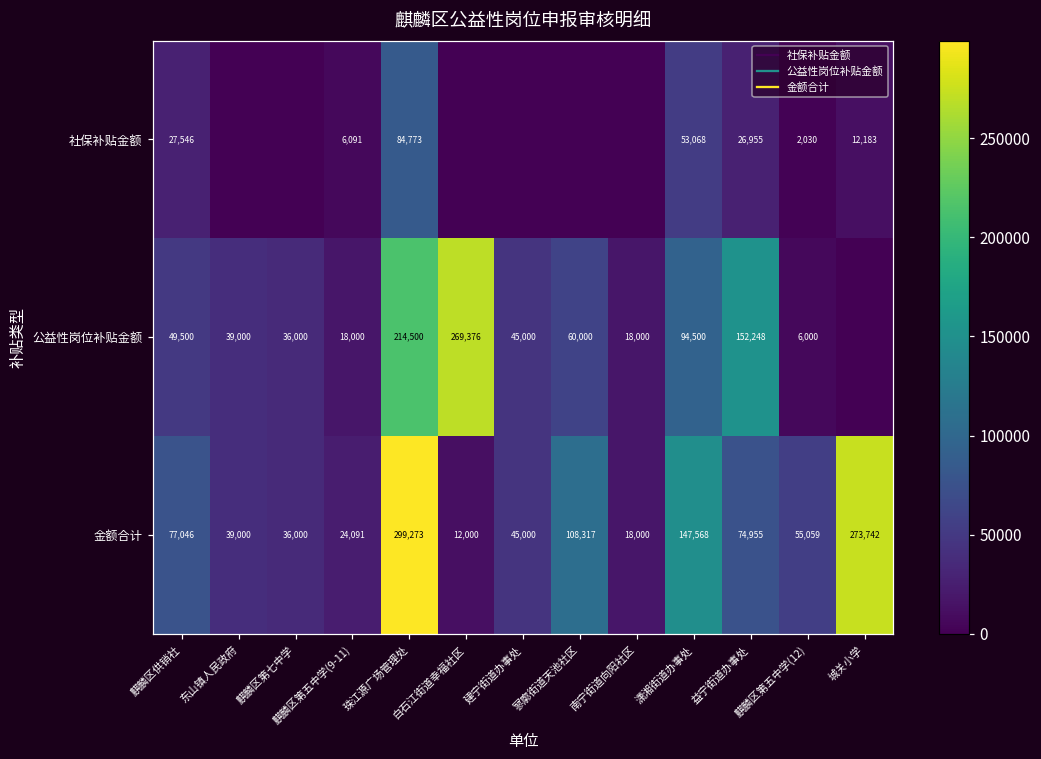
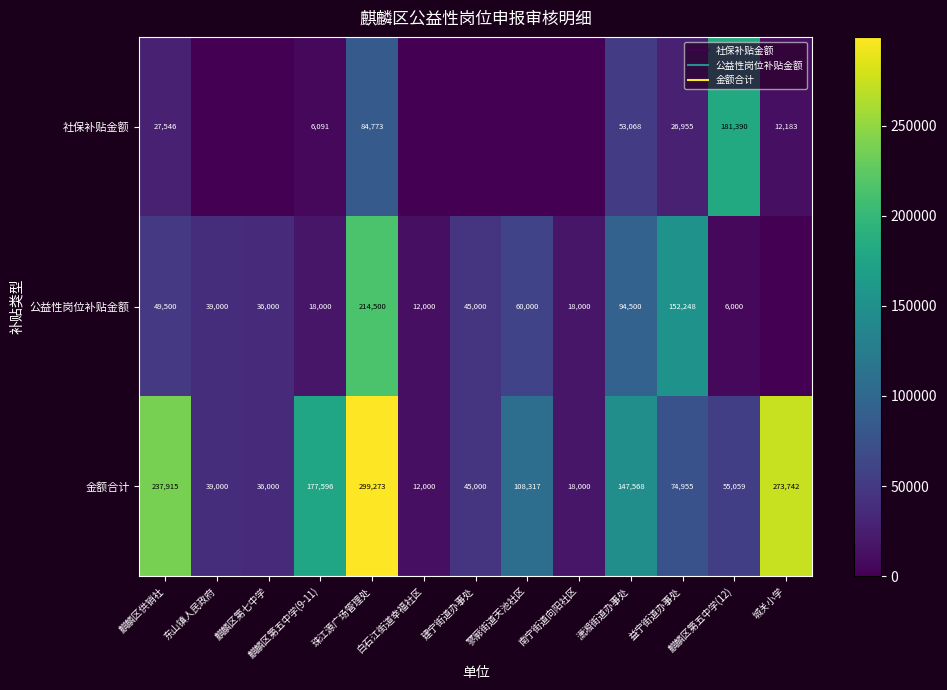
  {
    "社保补贴金额": {
      "麒麟区供销社": "27,546",
      "麒麟区第五中学(9-11)": "6,091",
      "珠江源广场管理处": "84,773",
      "潇湘街道办事处": "53,068",
      "益宁街道办事处": "26,955",
-     "麒麟区第五中学(12)": "2,030",
+     "麒麟区第五中学(12)": "181,390",
      "城关小学": "12,183"
    },
    "公益性岗位补贴金额": {
      "麒麟区供销社": "49,500",
      "东山镇人民政府": "39,000",
      "麒麟区第七中学": "36,000",
      "麒麟区第五中学(9-11)": "18,000",
      "珠江源广场管理处": "214,500",
-     "白石江街道幸福社区": "269,376",
+     "白石江街道幸福社区": "12,000",
      "建宁街道办事处": "45,000",
      "寥廓街道天池社区": "60,000",
      "南宁街道向阳社区": "18,000",
      "潇湘街道办事处": "94,500",
      "益宁街道办事处": "152,248",
      "麒麟区第五中学(12)": "6,000"
    },
    "金额合计": {
-     "麒麟区供销社": "77,046",
+     "麒麟区供销社": "237,915",
      "东山镇人民政府": "39,000",
      "麒麟区第七中学": "36,000",
-     "麒麟区第五中学(9-11)": "24,091",
+     "麒麟区第五中学(9-11)": "177,596",
      "珠江源广场管理处": "299,273",
      "白石江街道幸福社区": "12,000",
      "建宁街道办事处": "45,000",
      "寥廓街道天池社区": "108,317",
      "南宁街道向阳社区": "18,000",
      "潇湘街道办事处": "147,568",
      "益宁街道办事处": "74,955",
      "麒麟区第五中学(12)": "55,059",
      "城关小学": "273,742"
    }
  }
